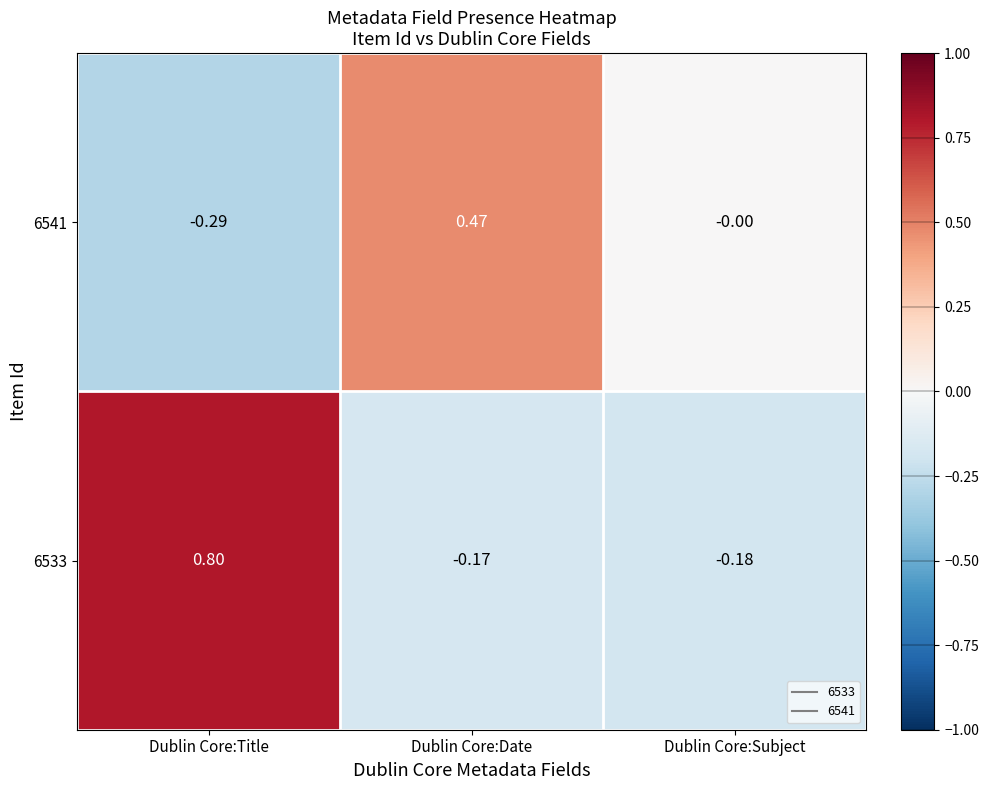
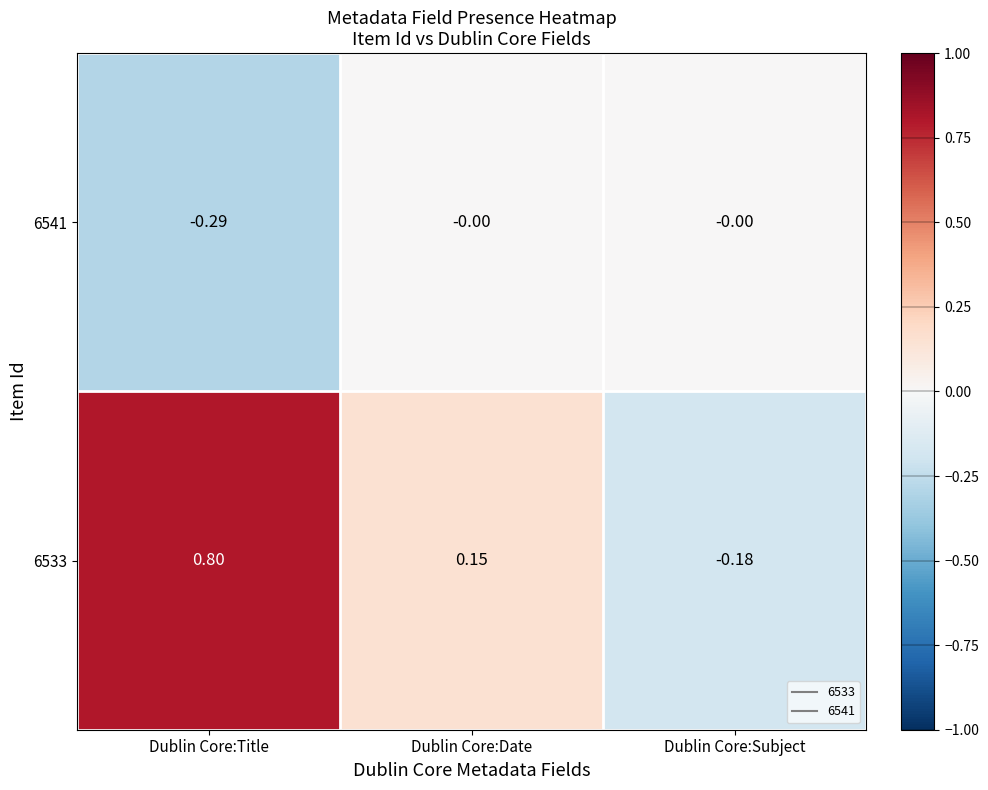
  {
    "6541": {
      "Dublin Core:Title": -0.29,
-     "Dublin Core:Date": 0.47,
+     "Dublin Core:Date": -0.00,
      "Dublin Core:Subject": -0.00
    },
    "6533": {
      "Dublin Core:Title": 0.80,
-     "Dublin Core:Date": -0.17,
+     "Dublin Core:Date": 0.15,
      "Dublin Core:Subject": -0.18
    }
  }
